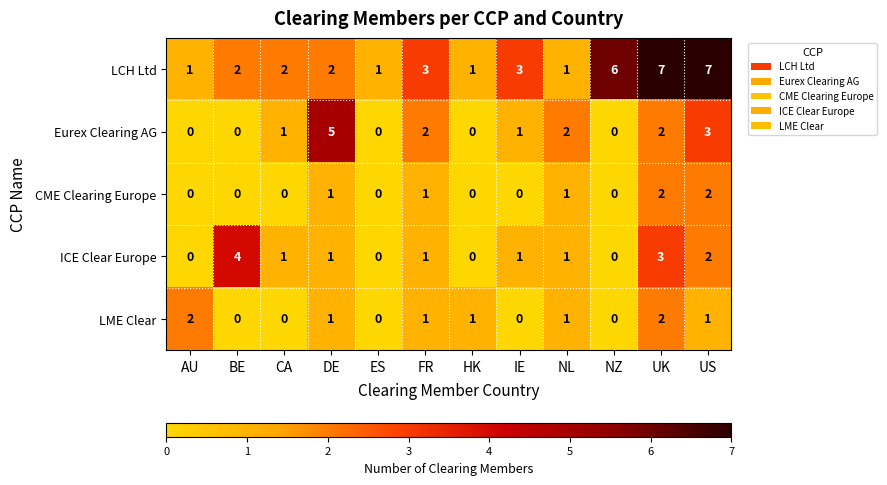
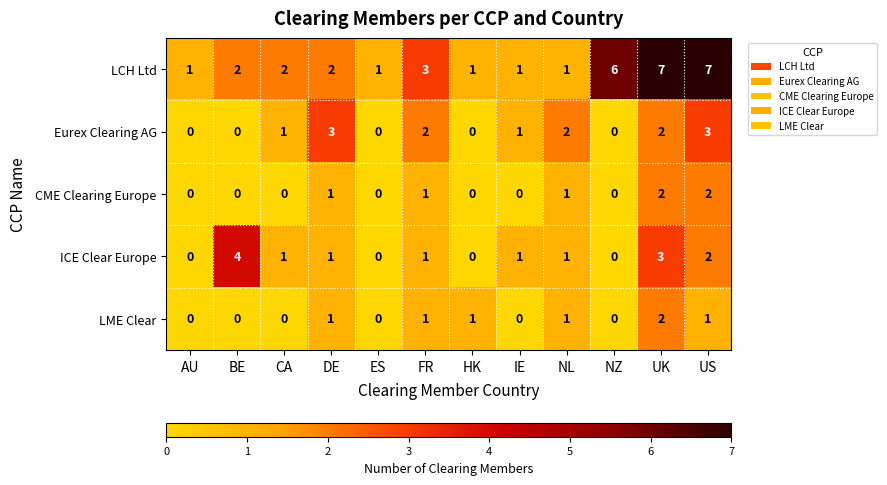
  {
    "LCH Ltd": {
      "AU": 1,
      "BE": 2,
      "CA": 2,
      "DE": 2,
      "ES": 1,
      "FR": 3,
      "HK": 1,
-     "IE": 3,
+     "IE": 1,
      "NL": 1,
      "NZ": 6,
      "UK": 7,
      "US": 7
    },
    "Eurex Clearing AG": {
      "AU": 0,
      "BE": 0,
      "CA": 1,
-     "DE": 5,
+     "DE": 3,
      "ES": 0,
      "FR": 2,
      "HK": 0,
      "IE": 1,
      "NL": 2,
      "NZ": 0,
      "UK": 2,
      "US": 3
    },
    "CME Clearing Europe": {
      "AU": 0,
      "BE": 0,
      "CA": 0,
      "DE": 1,
      "ES": 0,
      "FR": 1,
      "HK": 0,
      "IE": 0,
      "NL": 1,
      "NZ": 0,
      "UK": 2,
      "US": 2
    },
    "ICE Clear Europe": {
      "AU": 0,
      "BE": 4,
      "CA": 1,
      "DE": 1,
      "ES": 0,
      "FR": 1,
      "HK": 0,
      "IE": 1,
      "NL": 1,
      "NZ": 0,
      "UK": 3,
      "US": 2
    },
    "LME Clear": {
-     "AU": 2,
+     "AU": 0,
      "BE": 0,
      "CA": 0,
      "DE": 1,
      "ES": 0,
      "FR": 1,
      "HK": 1,
      "IE": 0,
      "NL": 1,
      "NZ": 0,
      "UK": 2,
      "US": 1
    }
  }
